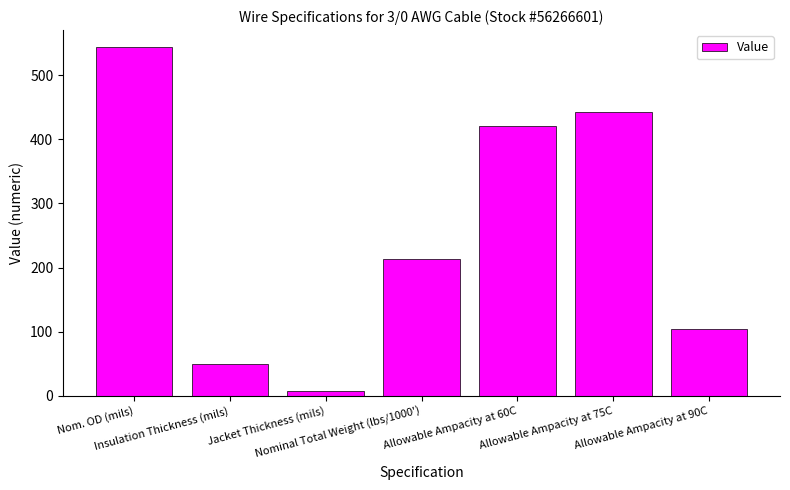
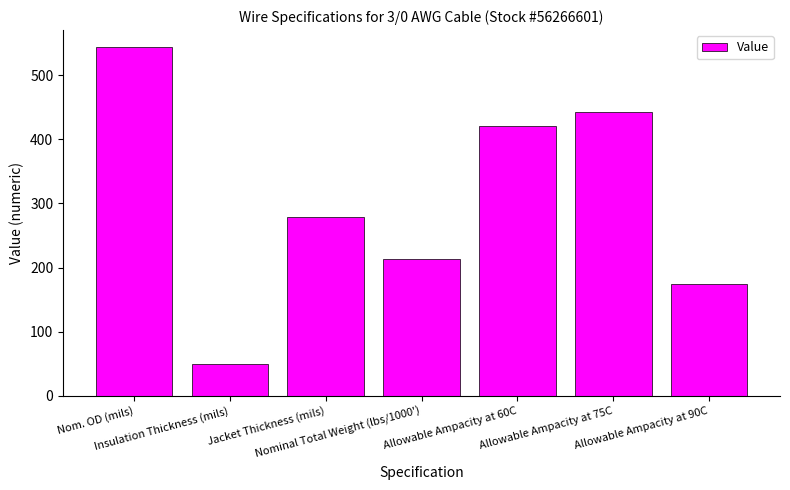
  {
    "Nom. OD (mils)": 540,
    "Insulation Thickness (mils)": 50,
-   "Jacket Thickness (mils)": 10,
+   "Jacket Thickness (mils)": 280,
    "Nominal Total Weight (lbs/1000')": 210,
    "Allowable Ampacity at 60C": 420,
    "Allowable Ampacity at 75C": 440,
-   "Allowable Ampacity at 90C": 100
+   "Allowable Ampacity at 90C": 180
  }
